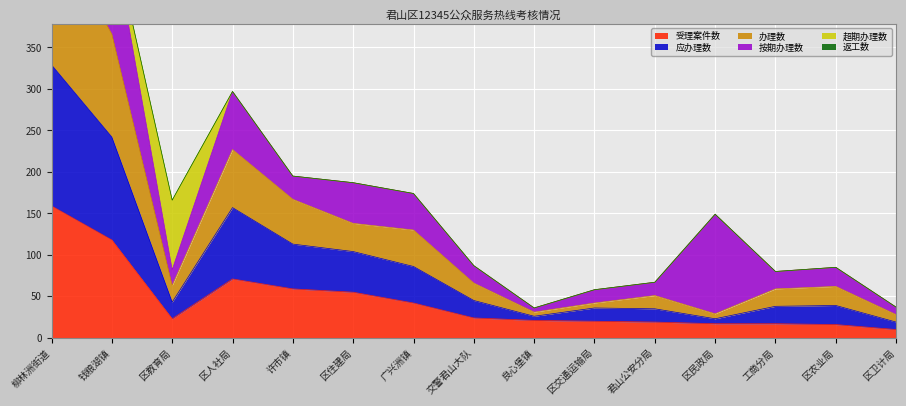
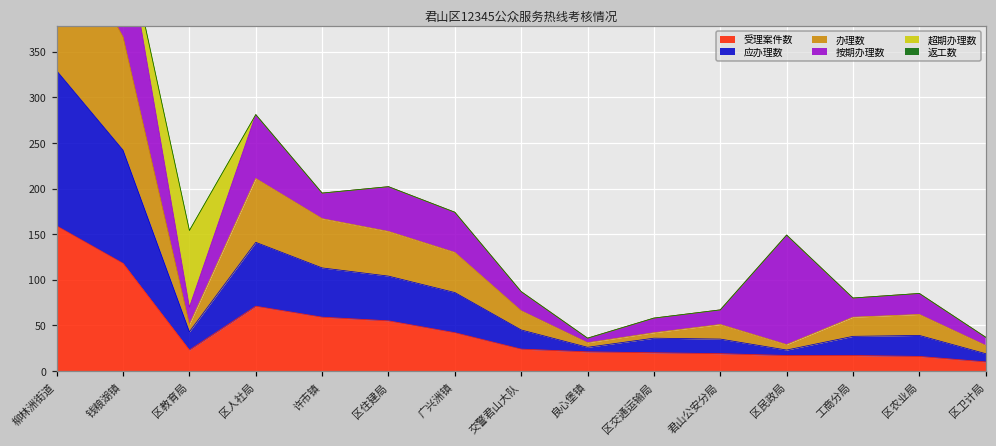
  {
    "受理案件数": {
      "柳林洲街道": 160,
      "钱粮湖镇": 120,
      "区教育局": 20,
      "区人社局": 70,
      "许市镇": 60,
      "区住建局": 60,
      "广兴洲镇": 40,
      "交警君山大队": 20,
      "良心堡镇": 20,
      "区交通运输局": 20,
      "君山公安分局": 20,
      "区民政局": 20,
      "工商分局": 20,
      "区农业局": 20,
      "区卫计局": 10
    },
    "应办理数": {
      "柳林洲街道": 170,
      "钱粮湖镇": 120,
      "区教育局": 20,
-     "区人社局": 90,
+     "区人社局": 70,
      "许市镇": 50,
      "区住建局": 50,
      "广兴洲镇": 40,
      "交警君山大队": 20,
      "良心堡镇": 10,
      "区交通运输局": 20,
      "君山公安分局": 20,
      "区民政局": 10,
      "工商分局": 20,
      "区农业局": 20,
      "区卫计局": 10
    },
    "办理数": {
      "钱粮湖镇": 120,
-     "区教育局": 20,
+     "区教育局": 10,
      "区人社局": 70,
      "许市镇": 50,
-     "区住建局": 30,
+     "区住建局": 50,
      "广兴洲镇": 40,
      "交警君山大队": 20,
      "良心堡镇": 10,
      "区交通运输局": 10,
      "君山公安分局": 20,
      "区民政局": 10,
      "工商分局": 20,
      "区农业局": 20,
      "区卫计局": 10
    },
    "按期办理数": {
      "区教育局": 20
    }
  }
